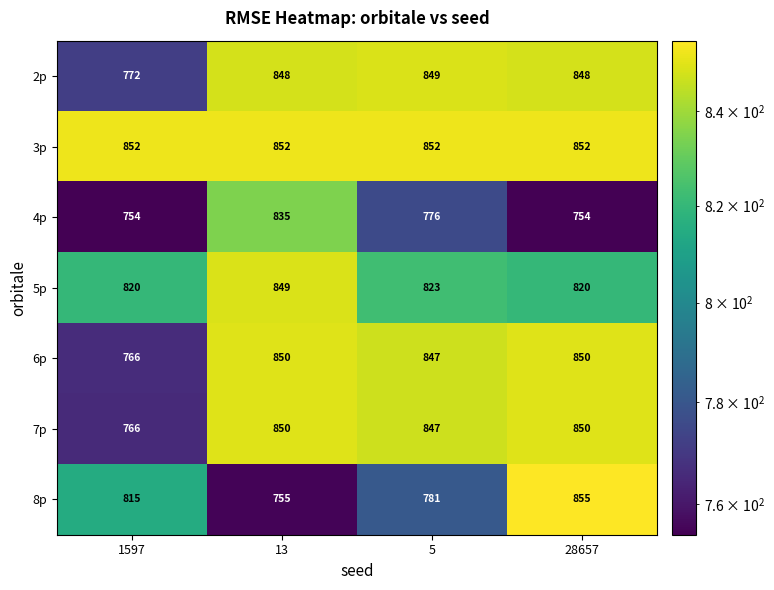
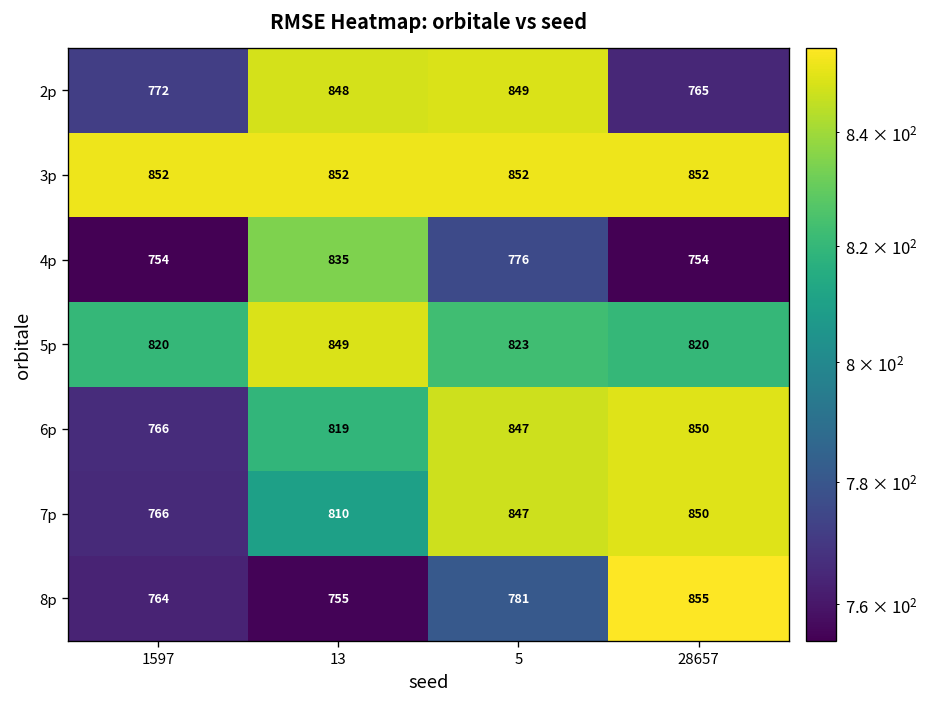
  {
    "2p": {
      "1597": 772,
      "13": 848,
      "5": 849,
-     "28657": 848
+     "28657": 765
    },
    "3p": {
      "1597": 852,
      "13": 852,
      "5": 852,
      "28657": 852
    },
    "4p": {
      "1597": 754,
      "13": 835,
      "5": 776,
      "28657": 754
    },
    "5p": {
      "1597": 820,
      "13": 849,
      "5": 823,
      "28657": 820
    },
    "6p": {
      "1597": 766,
-     "13": 850,
+     "13": 819,
      "5": 847,
      "28657": 850
    },
    "7p": {
      "1597": 766,
-     "13": 850,
+     "13": 810,
      "5": 847,
      "28657": 850
    },
    "8p": {
-     "1597": 815,
+     "1597": 764,
      "13": 755,
      "5": 781,
      "28657": 855
    }
  }
